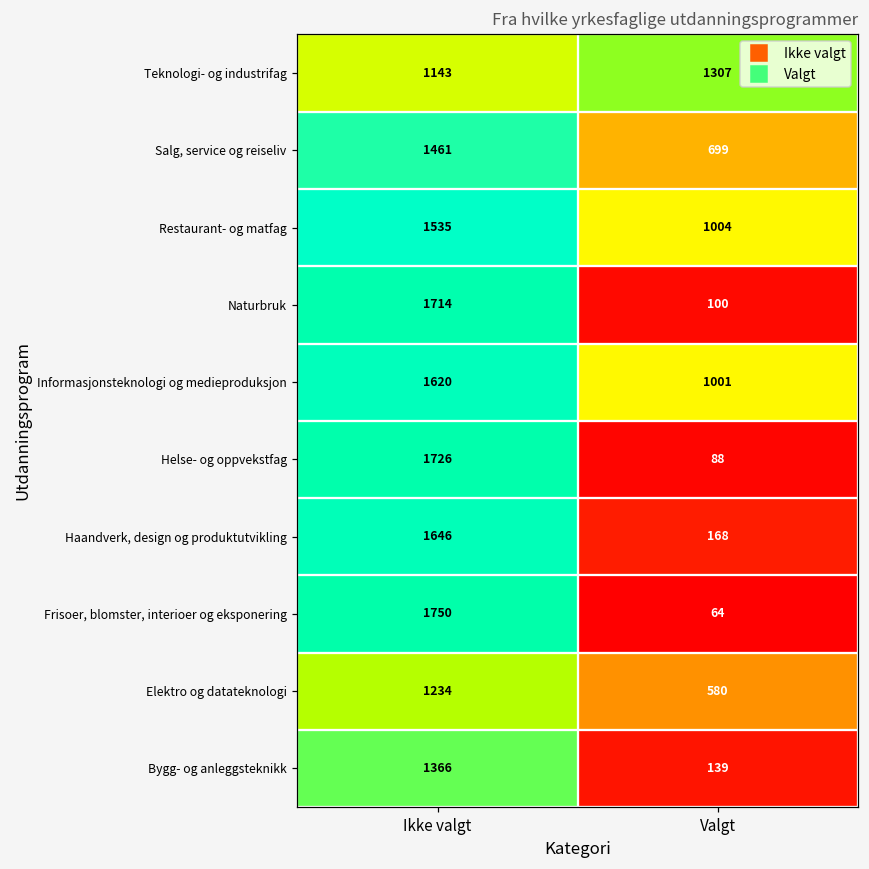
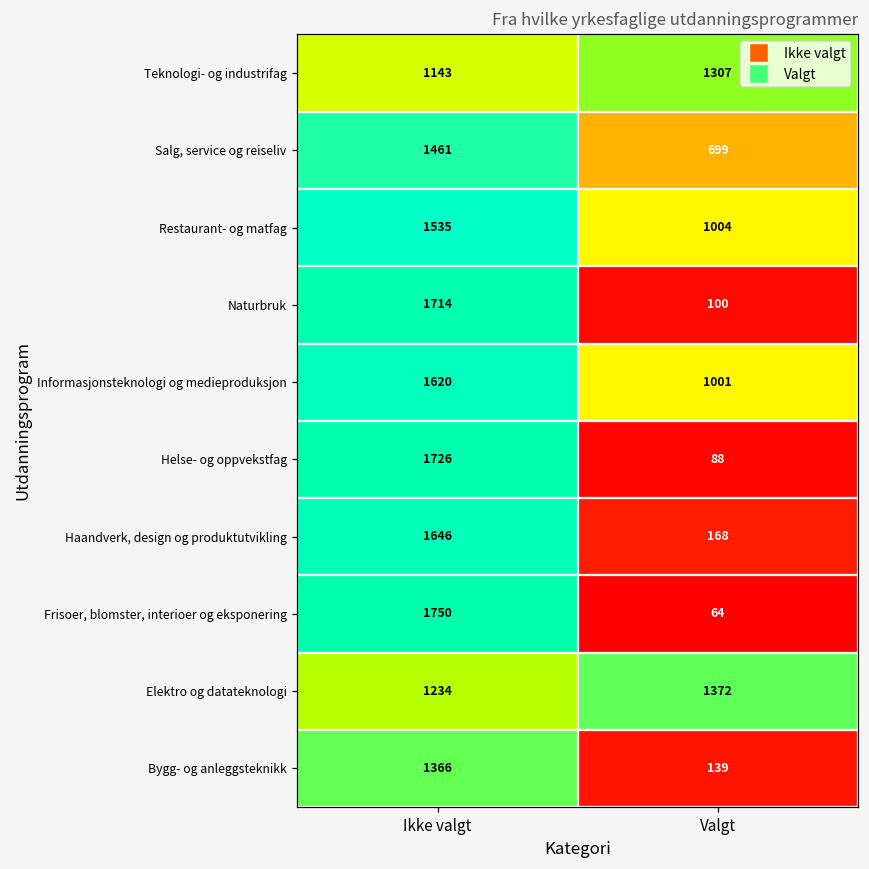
  {
    "Teknologi- og industrifag": {
      "Ikke valgt": 1143,
      "Valgt": 1307
    },
    "Salg, service og reiseliv": {
      "Ikke valgt": 1461,
      "Valgt": 699
    },
    "Restaurant- og matfag": {
      "Ikke valgt": 1535,
      "Valgt": 1004
    },
    "Naturbruk": {
      "Ikke valgt": 1714,
      "Valgt": 100
    },
    "Informasjonsteknologi og medieproduksjon": {
      "Ikke valgt": 1620,
      "Valgt": 1001
    },
    "Helse- og oppvekstfag": {
      "Ikke valgt": 1726,
      "Valgt": 88
    },
    "Haandverk, design og produktutvikling": {
      "Ikke valgt": 1646,
      "Valgt": 168
    },
    "Frisoer, blomster, interioer og eksponering": {
      "Ikke valgt": 1750,
      "Valgt": 64
    },
    "Elektro og datateknologi": {
      "Ikke valgt": 1234,
-     "Valgt": 580
+     "Valgt": 1372
    },
    "Bygg- og anleggsteknikk": {
      "Ikke valgt": 1366,
      "Valgt": 139
    }
  }
